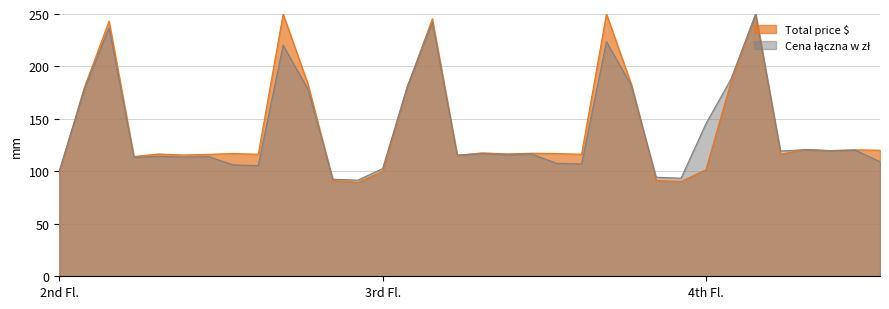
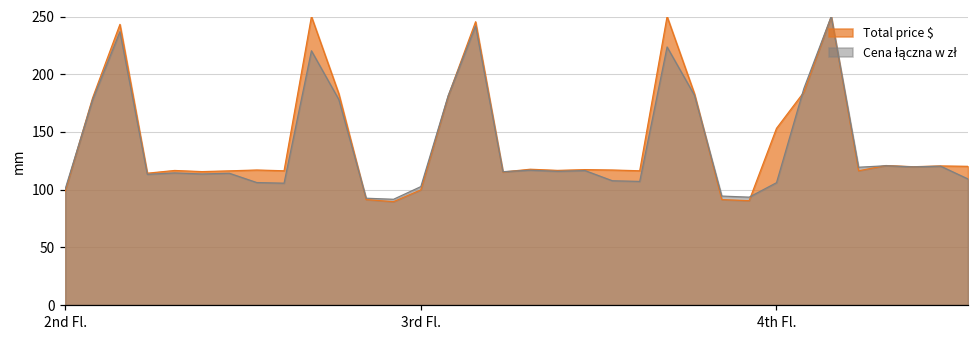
  {
    "Total price $": {
      "3rd Fl.": 100,
-     "4th Fl.": 102
+     "4th Fl.": 153
    },
    "Cena łączna w zł": {
      "3rd Fl.": 103,
-     "4th Fl.": 145
+     "4th Fl.": 106
    }
  }
